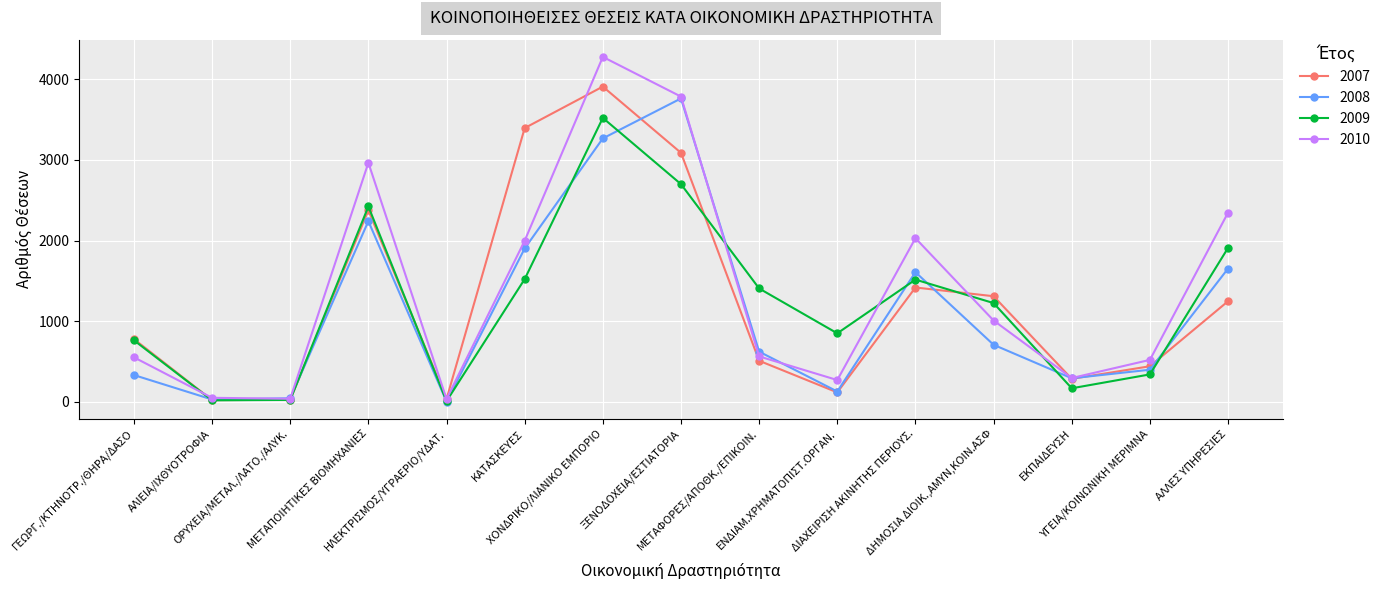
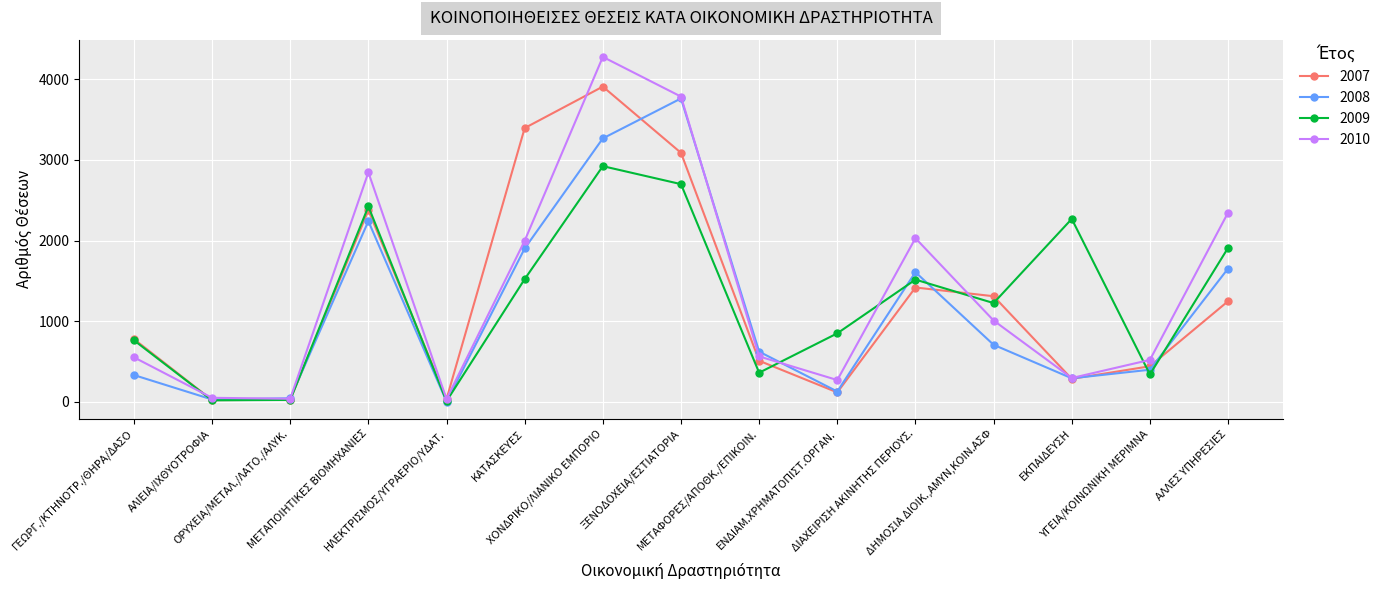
  {
    "2007": {
      "ΜΕΤΑΠΟΙΗΤΙΚΕΣ ΒΙΟΜΗΧΑΝΙΕΣ": 2400,
      "ΚΑΤΑΣΚΕΥΕΣ": 3400,
      "ΧΟΝΔΡΙΚΟ/ΛΙΑΝΙΚΟ ΕΜΠΟΡΙΟ": 3900,
      "ΞΕΝΟΔΟΧΕΙΑ/ΕΣΤΙΑΤΟΡΙΑ": 3100,
      "ΜΕΤΑΦΟΡΕΣ/ΑΠΟΘΚ./ΕΠΙΚΟΙΝ.": 500,
      "ΔΙΑΧΕΙΡΙΣΗ ΑΚΙΝΗΤΗΣ ΠΕΡΙΟΥΣ.": 1400,
      "ΔΗΜΟΣΙΑ ΔΙΟΙΚ.,ΑΜΥΝ,ΚΟΙΝ.ΑΣΦ": 1300,
      "ΥΓΕΙΑ/ΚΟΙΝΩΝΙΚΗ ΜΕΡΙΜΝΑ": 400,
      "ΑΛΛΕΣ ΥΠΗΡΕΣΙΕΣ": 1200
    },
    "2008": {
      "ΓΕΩΡΓ./ΚΤΗΝΟΤΡ./ΘΗΡΑ/ΔΑΣΟ": 300,
      "ΜΕΤΑΠΟΙΗΤΙΚΕΣ ΒΙΟΜΗΧΑΝΙΕΣ": 2200,
      "ΚΑΤΑΣΚΕΥΕΣ": 1900,
      "ΧΟΝΔΡΙΚΟ/ΛΙΑΝΙΚΟ ΕΜΠΟΡΙΟ": 3300,
      "ΜΕΤΑΦΟΡΕΣ/ΑΠΟΘΚ./ΕΠΙΚΟΙΝ.": 600,
      "ΔΙΑΧΕΙΡΙΣΗ ΑΚΙΝΗΤΗΣ ΠΕΡΙΟΥΣ.": 1600,
      "ΔΗΜΟΣΙΑ ΔΙΟΙΚ.,ΑΜΥΝ,ΚΟΙΝ.ΑΣΦ": 700,
      "ΥΓΕΙΑ/ΚΟΙΝΩΝΙΚΗ ΜΕΡΙΜΝΑ": 400,
      "ΑΛΛΕΣ ΥΠΗΡΕΣΙΕΣ": 1700
    },
    "2009": {
      "ΜΕΤΑΠΟΙΗΤΙΚΕΣ ΒΙΟΜΗΧΑΝΙΕΣ": 2400,
      "ΚΑΤΑΣΚΕΥΕΣ": 1500,
-     "ΧΟΝΔΡΙΚΟ/ΛΙΑΝΙΚΟ ΕΜΠΟΡΙΟ": 3500,
+     "ΧΟΝΔΡΙΚΟ/ΛΙΑΝΙΚΟ ΕΜΠΟΡΙΟ": 2900,
      "ΞΕΝΟΔΟΧΕΙΑ/ΕΣΤΙΑΤΟΡΙΑ": 2700,
-     "ΜΕΤΑΦΟΡΕΣ/ΑΠΟΘΚ./ΕΠΙΚΟΙΝ.": 1400,
+     "ΜΕΤΑΦΟΡΕΣ/ΑΠΟΘΚ./ΕΠΙΚΟΙΝ.": 400,
      "ΕΝΔΙΑΜ.ΧΡΗΜΑΤΟΠΙΣΤ.ΟΡΓΑΝ.": 900,
      "ΔΙΑΧΕΙΡΙΣΗ ΑΚΙΝΗΤΗΣ ΠΕΡΙΟΥΣ.": 1500,
      "ΔΗΜΟΣΙΑ ΔΙΟΙΚ.,ΑΜΥΝ,ΚΟΙΝ.ΑΣΦ": 1200,
-     "ΕΚΠΑΙΔΕΥΣΗ": 200,
+     "ΕΚΠΑΙΔΕΥΣΗ": 2300,
      "ΥΓΕΙΑ/ΚΟΙΝΩΝΙΚΗ ΜΕΡΙΜΝΑ": 300,
      "ΑΛΛΕΣ ΥΠΗΡΕΣΙΕΣ": 1900
    },
    "2010": {
      "ΓΕΩΡΓ./ΚΤΗΝΟΤΡ./ΘΗΡΑ/ΔΑΣΟ": 600,
-     "ΜΕΤΑΠΟΙΗΤΙΚΕΣ ΒΙΟΜΗΧΑΝΙΕΣ": 3000,
+     "ΜΕΤΑΠΟΙΗΤΙΚΕΣ ΒΙΟΜΗΧΑΝΙΕΣ": 2800,
      "ΚΑΤΑΣΚΕΥΕΣ": 2000,
      "ΧΟΝΔΡΙΚΟ/ΛΙΑΝΙΚΟ ΕΜΠΟΡΙΟ": 4300,
      "ΜΕΤΑΦΟΡΕΣ/ΑΠΟΘΚ./ΕΠΙΚΟΙΝ.": 600,
      "ΕΝΔΙΑΜ.ΧΡΗΜΑΤΟΠΙΣΤ.ΟΡΓΑΝ.": 300,
      "ΔΙΑΧΕΙΡΙΣΗ ΑΚΙΝΗΤΗΣ ΠΕΡΙΟΥΣ.": 2000,
      "ΔΗΜΟΣΙΑ ΔΙΟΙΚ.,ΑΜΥΝ,ΚΟΙΝ.ΑΣΦ": 1000,
      "ΥΓΕΙΑ/ΚΟΙΝΩΝΙΚΗ ΜΕΡΙΜΝΑ": 500,
      "ΑΛΛΕΣ ΥΠΗΡΕΣΙΕΣ": 2300
    }
  }
